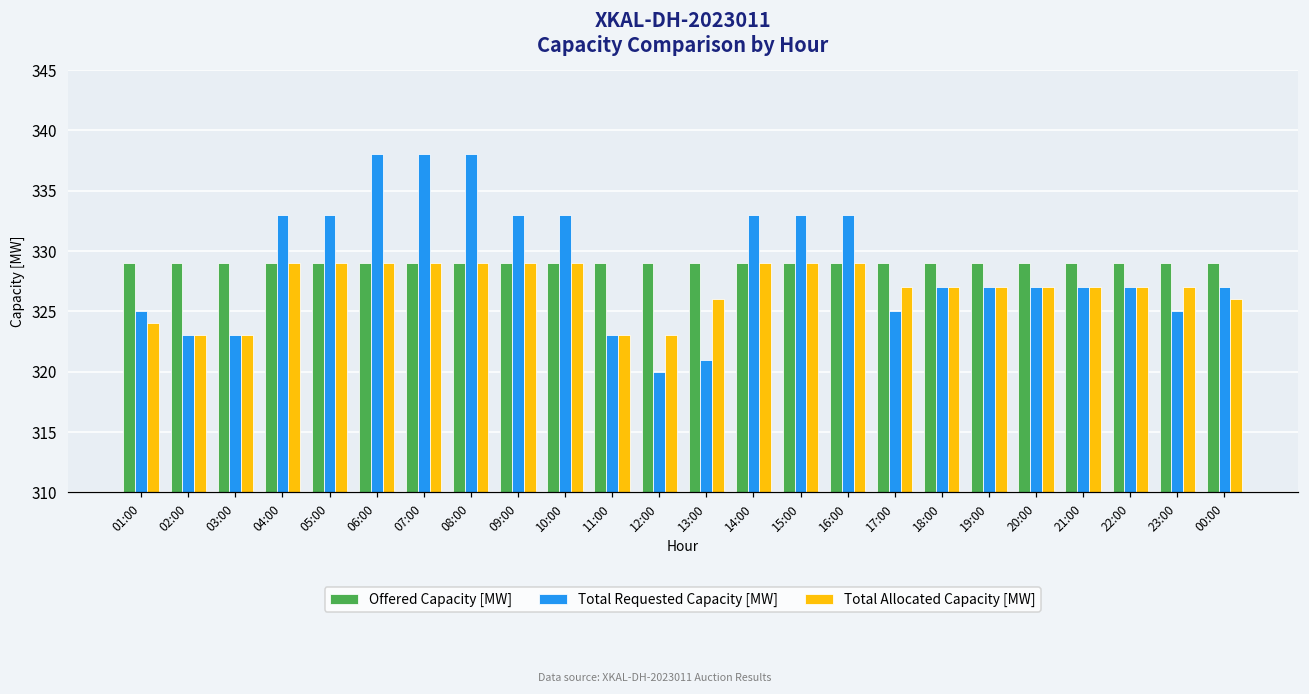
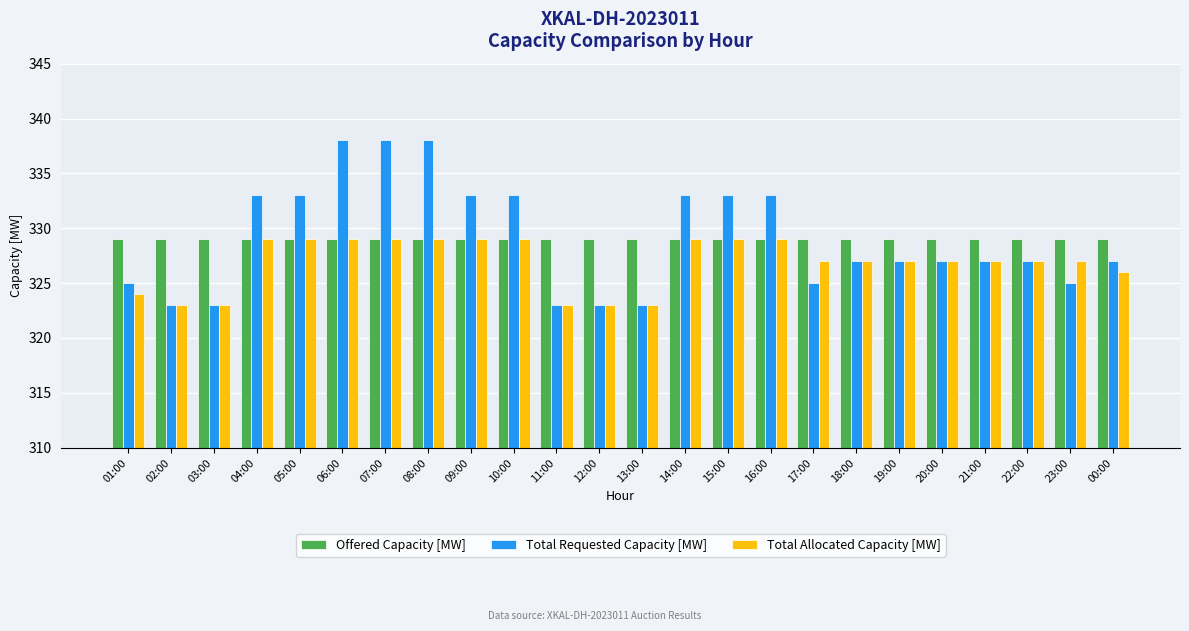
  {
    "Offered Capacity [MW]": {
      "01:00": 329,
      "02:00": 329,
      "03:00": 329,
      "04:00": 329,
      "05:00": 329,
      "06:00": 329,
      "07:00": 329,
      "08:00": 329,
      "09:00": 329,
      "10:00": 329,
      "11:00": 329,
      "12:00": 329,
      "13:00": 329,
      "14:00": 329,
      "15:00": 329,
      "16:00": 329,
      "17:00": 329,
      "18:00": 329,
      "19:00": 329,
      "20:00": 329,
      "21:00": 329,
      "22:00": 329,
      "23:00": 329,
      "00:00": 329
    },
    "Total Requested Capacity [MW]": {
      "01:00": 325,
      "02:00": 323,
      "03:00": 323,
      "04:00": 333,
      "05:00": 333,
      "06:00": 338,
      "07:00": 338,
      "08:00": 338,
      "09:00": 333,
      "10:00": 333,
      "11:00": 323,
-     "12:00": 320,
-     "13:00": 321,
+     "12:00": 323,
+     "13:00": 323,
      "14:00": 333,
      "15:00": 333,
      "16:00": 333,
      "17:00": 325,
      "18:00": 327,
      "19:00": 327,
      "20:00": 327,
      "21:00": 327,
      "22:00": 327,
      "23:00": 325,
      "00:00": 327
    },
    "Total Allocated Capacity [MW]": {
      "01:00": 324,
      "02:00": 323,
      "03:00": 323,
      "04:00": 329,
      "05:00": 329,
      "06:00": 329,
      "07:00": 329,
      "08:00": 329,
      "09:00": 329,
      "10:00": 329,
      "11:00": 323,
      "12:00": 323,
-     "13:00": 326,
+     "13:00": 323,
      "14:00": 329,
      "15:00": 329,
      "16:00": 329,
      "17:00": 327,
      "18:00": 327,
      "19:00": 327,
      "20:00": 327,
      "21:00": 327,
      "22:00": 327,
      "23:00": 327,
      "00:00": 326
    }
  }
